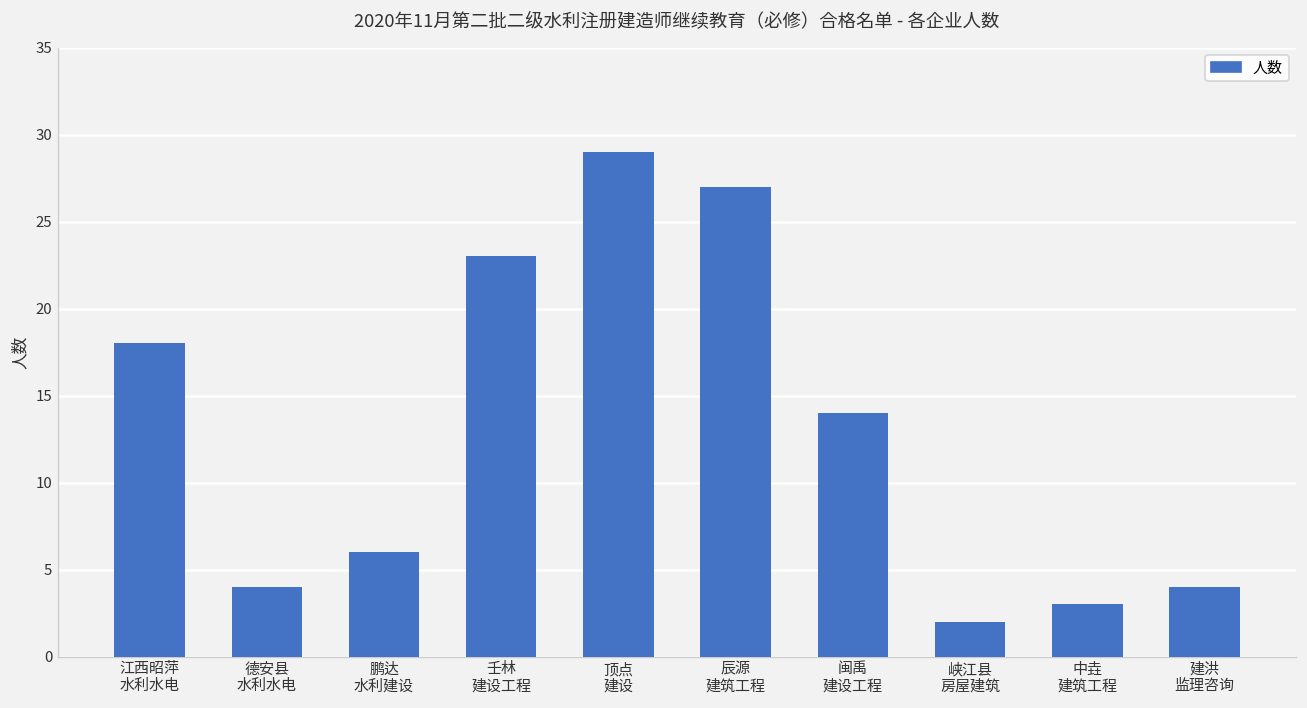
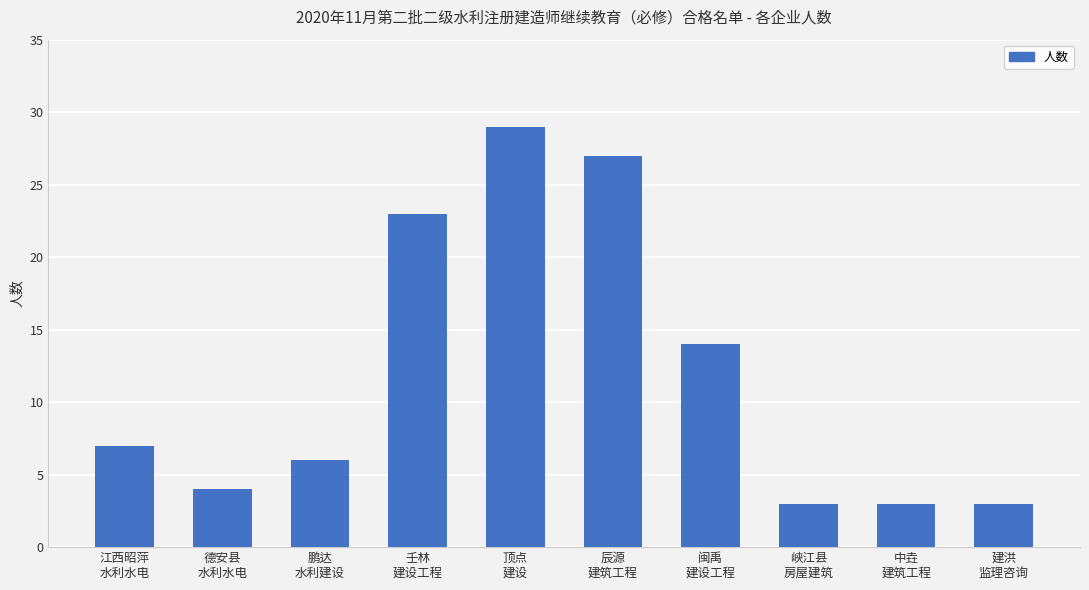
  {
-   "江西昭萍 水利水电": 18,
+   "江西昭萍 水利水电": 7,
    "德安县 水利水电": 4,
    "鹏达 水利建设": 6,
    "壬林 建设工程": 23,
    "顶点 建设": 29,
    "辰源 建筑工程": 27,
    "闽禹 建设工程": 14,
-   "峡江县 房屋建筑": 2,
+   "峡江县 房屋建筑": 3,
    "中垚 建筑工程": 3,
-   "建洪 监理咨询": 4
+   "建洪 监理咨询": 3
  }
